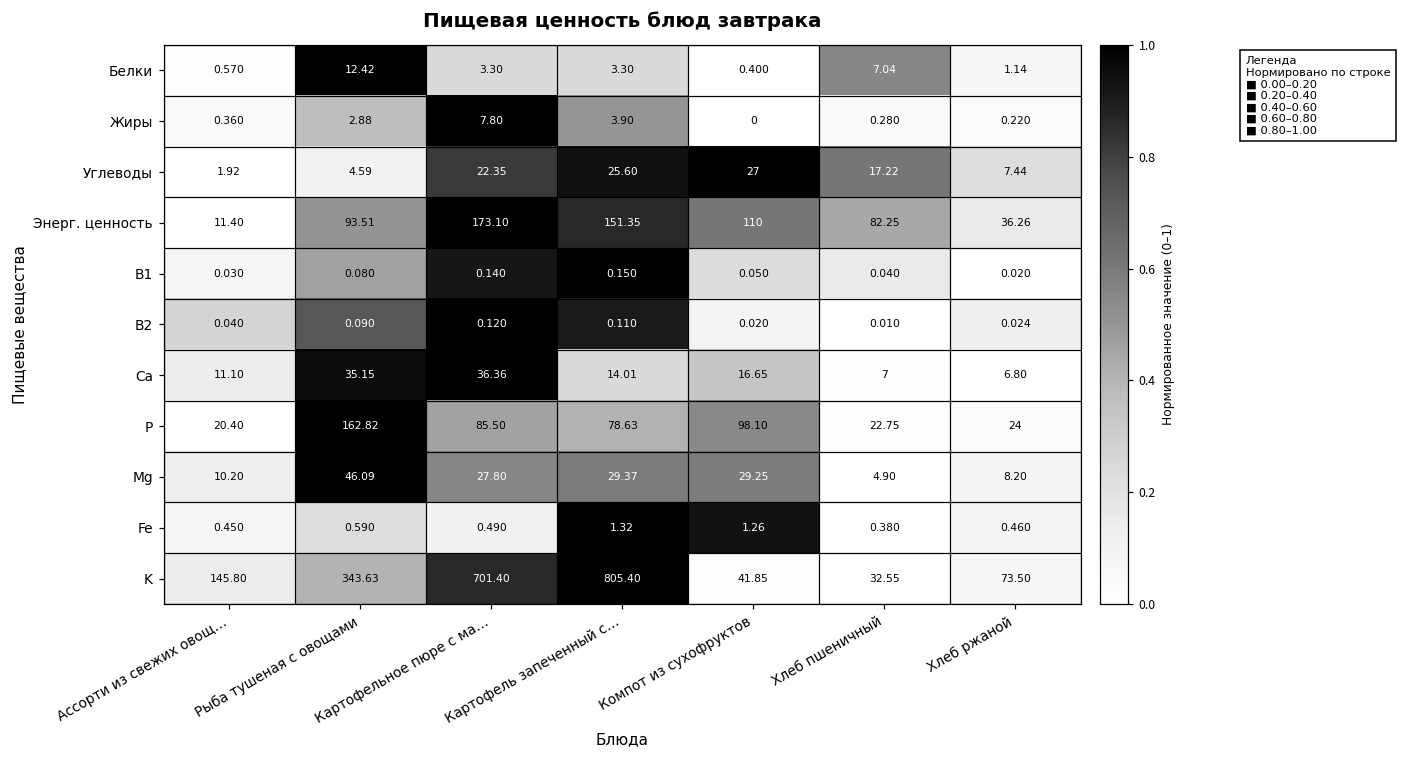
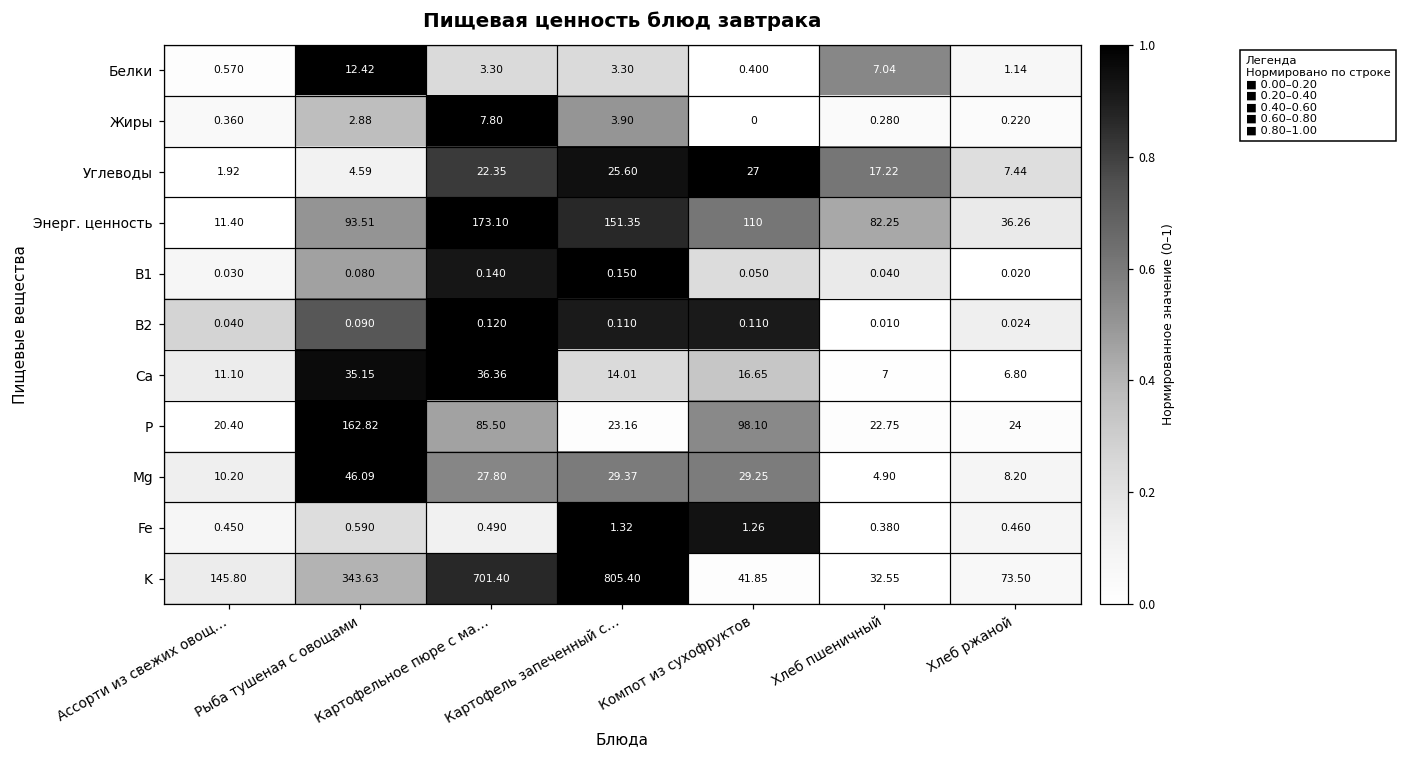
  {
    "Белки": {
      "Ассорти из свежих овощ…": 0.570,
      "Рыба тушеная с овощами": 12.42,
      "Картофельное пюре с ма…": 3.30,
      "Картофель запеченный с…": 3.30,
      "Компот из сухофруктов": 0.400,
      "Хлеб пшеничный": 7.04,
      "Хлеб ржаной": 1.14
    },
    "Жиры": {
      "Ассорти из свежих овощ…": 0.360,
      "Рыба тушеная с овощами": 2.88,
      "Картофельное пюре с ма…": 7.80,
      "Картофель запеченный с…": 3.90,
      "Компот из сухофруктов": 0,
      "Хлеб пшеничный": 0.280,
      "Хлеб ржаной": 0.220
    },
    "Углеводы": {
      "Ассорти из свежих овощ…": 1.92,
      "Рыба тушеная с овощами": 4.59,
      "Картофельное пюре с ма…": 22.35,
      "Картофель запеченный с…": 25.60,
      "Компот из сухофруктов": 27,
      "Хлеб пшеничный": 17.22,
      "Хлеб ржаной": 7.44
    },
    "Энерг. ценность": {
      "Ассорти из свежих овощ…": 11.40,
      "Рыба тушеная с овощами": 93.51,
      "Картофельное пюре с ма…": 173.10,
      "Картофель запеченный с…": 151.35,
      "Компот из сухофруктов": 110,
      "Хлеб пшеничный": 82.25,
      "Хлеб ржаной": 36.26
    },
    "B1": {
      "Ассорти из свежих овощ…": 0.030,
      "Рыба тушеная с овощами": 0.080,
      "Картофельное пюре с ма…": 0.140,
      "Картофель запеченный с…": 0.150,
      "Компот из сухофруктов": 0.050,
      "Хлеб пшеничный": 0.040,
      "Хлеб ржаной": 0.020
    },
    "B2": {
      "Ассорти из свежих овощ…": 0.040,
      "Рыба тушеная с овощами": 0.090,
      "Картофельное пюре с ма…": 0.120,
      "Картофель запеченный с…": 0.110,
-     "Компот из сухофруктов": 0.020,
+     "Компот из сухофруктов": 0.110,
      "Хлеб пшеничный": 0.010,
      "Хлеб ржаной": 0.024
    },
    "Ca": {
      "Ассорти из свежих овощ…": 11.10,
      "Рыба тушеная с овощами": 35.15,
      "Картофельное пюре с ма…": 36.36,
      "Картофель запеченный с…": 14.01,
      "Компот из сухофруктов": 16.65,
      "Хлеб пшеничный": 7,
      "Хлеб ржаной": 6.80
    },
    "P": {
      "Ассорти из свежих овощ…": 20.40,
      "Рыба тушеная с овощами": 162.82,
      "Картофельное пюре с ма…": 85.50,
-     "Картофель запеченный с…": 78.63,
+     "Картофель запеченный с…": 23.16,
      "Компот из сухофруктов": 98.10,
      "Хлеб пшеничный": 22.75,
      "Хлеб ржаной": 24
    },
    "Mg": {
      "Ассорти из свежих овощ…": 10.20,
      "Рыба тушеная с овощами": 46.09,
      "Картофельное пюре с ма…": 27.80,
      "Картофель запеченный с…": 29.37,
      "Компот из сухофруктов": 29.25,
      "Хлеб пшеничный": 4.90,
      "Хлеб ржаной": 8.20
    },
    "Fe": {
      "Ассорти из свежих овощ…": 0.450,
      "Рыба тушеная с овощами": 0.590,
      "Картофельное пюре с ма…": 0.490,
      "Картофель запеченный с…": 1.32,
      "Компот из сухофруктов": 1.26,
      "Хлеб пшеничный": 0.380,
      "Хлеб ржаной": 0.460
    },
    "K": {
      "Ассорти из свежих овощ…": 145.80,
      "Рыба тушеная с овощами": 343.63,
      "Картофельное пюре с ма…": 701.40,
      "Картофель запеченный с…": 805.40,
      "Компот из сухофруктов": 41.85,
      "Хлеб пшеничный": 32.55,
      "Хлеб ржаной": 73.50
    }
  }
